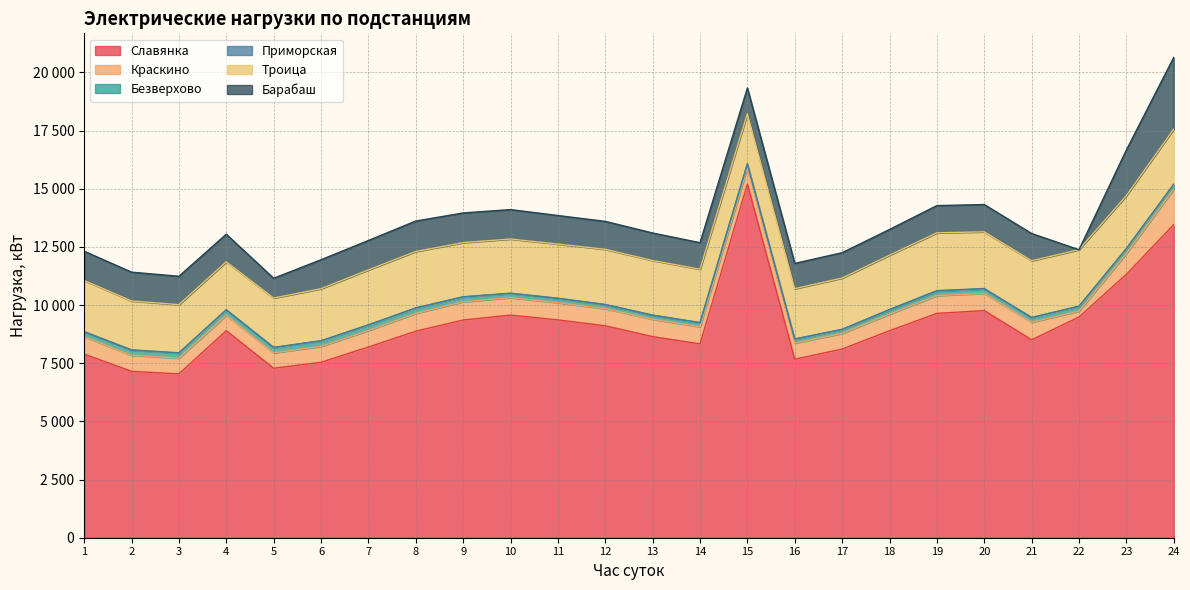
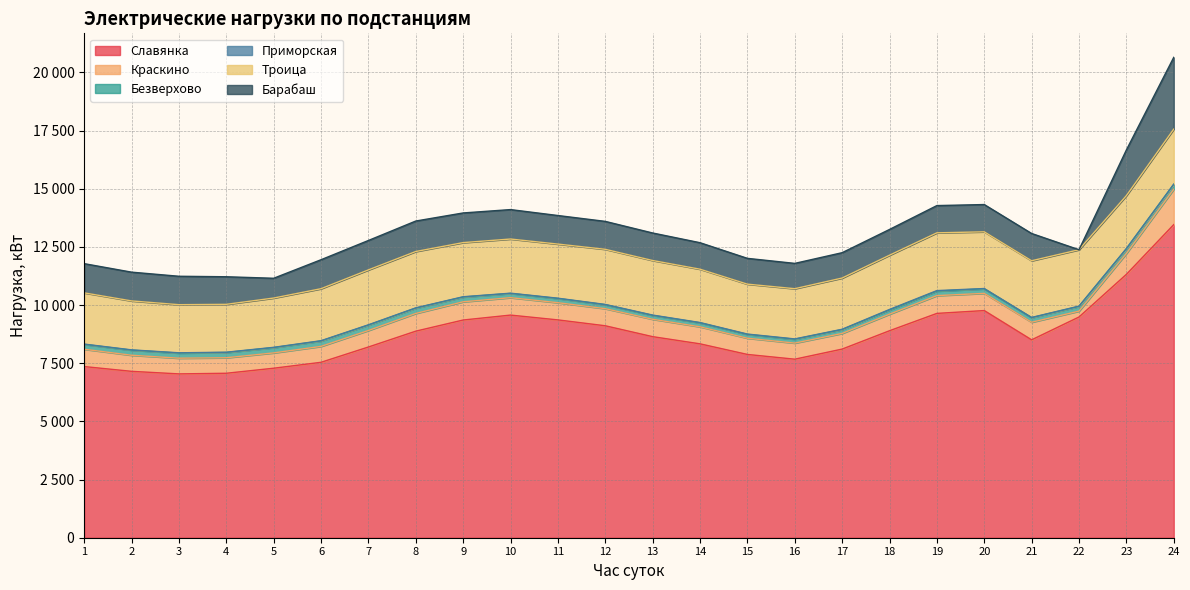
  {
    "Славянка": {
-     "1": 7900,
+     "1": 7400,
      "2": 7200,
      "3": 7000,
-     "4": 8900,
+     "4": 7100,
      "5": 7300,
      "6": 7500,
      "7": 8200,
      "8": 8900,
      "9": 9400,
      "10": 9600,
      "11": 9400,
      "12": 9100,
      "13": 8600,
      "14": 8300,
-     "15": 15200,
+     "15": 7900,
      "16": 7700,
      "17": 8100,
      "18": 8900,
      "19": 9600,
      "20": 9800,
      "21": 8500,
      "22": 9500,
      "23": 11300,
      "24": 13500
    },
    "Барабаш": {
      "1": 1300,
      "2": 1200,
      "3": 1200,
      "4": 1200,
      "5": 900,
      "6": 1200,
      "7": 1300,
      "8": 1300,
      "9": 1300,
      "10": 1300,
      "11": 1200,
      "12": 1200,
      "13": 1200,
      "14": 1100,
      "15": 1100,
      "16": 1100,
      "17": 1100,
      "18": 1100,
      "19": 1200,
      "20": 1200,
      "21": 1200,
      "23": 2000,
      "24": 3100
    }
  }
